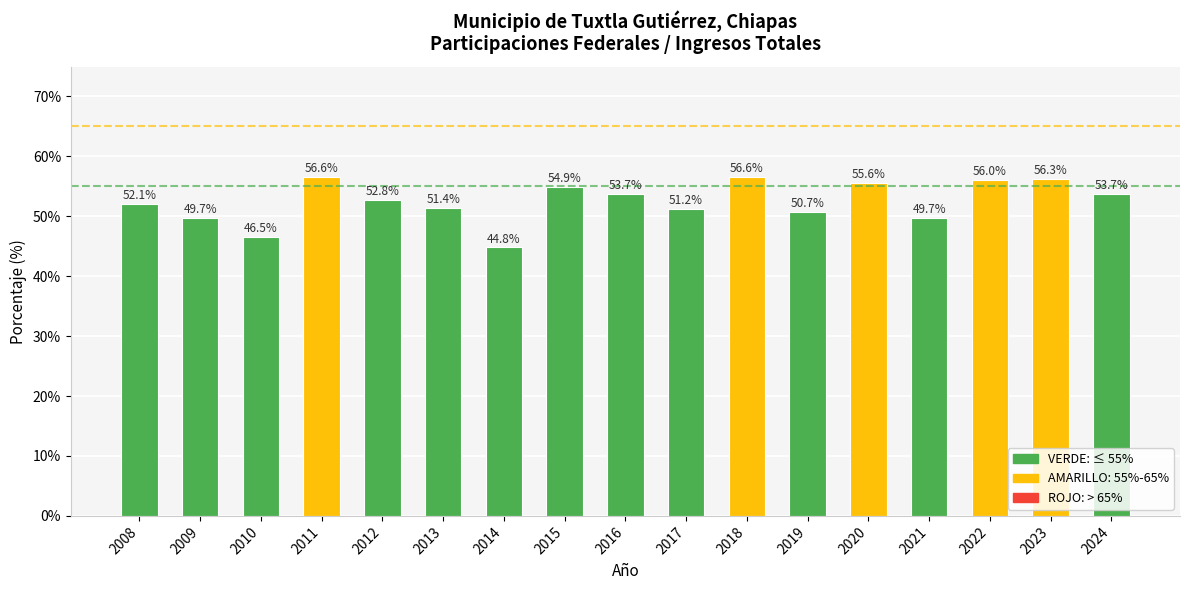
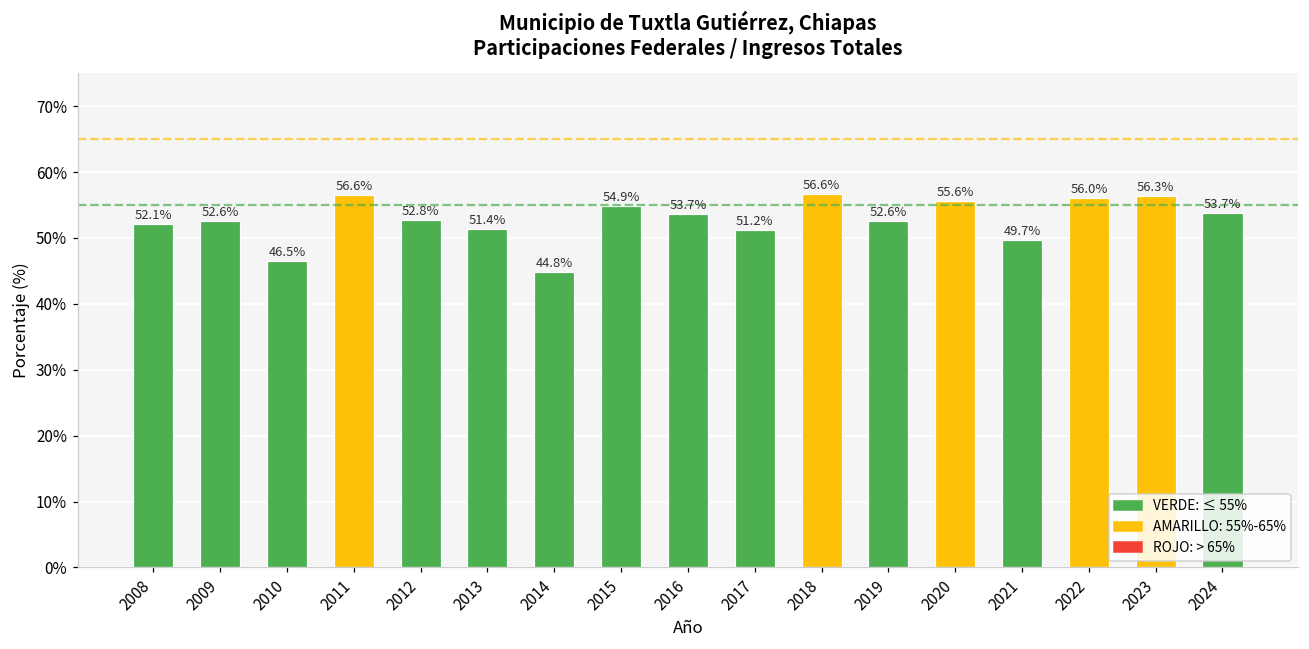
  {
    "2008": "52.1%",
-   "2009": "49.7%",
+   "2009": "52.6%",
    "2010": "46.5%",
    "2011": "56.6%",
    "2012": "52.8%",
    "2013": "51.4%",
    "2014": "44.8%",
    "2015": "54.9%",
    "2016": "53.7%",
    "2017": "51.2%",
    "2018": "56.6%",
-   "2019": "50.7%",
+   "2019": "52.6%",
    "2020": "55.6%",
    "2021": "49.7%",
    "2022": "56.0%",
    "2023": "56.3%",
    "2024": "53.7%"
  }
